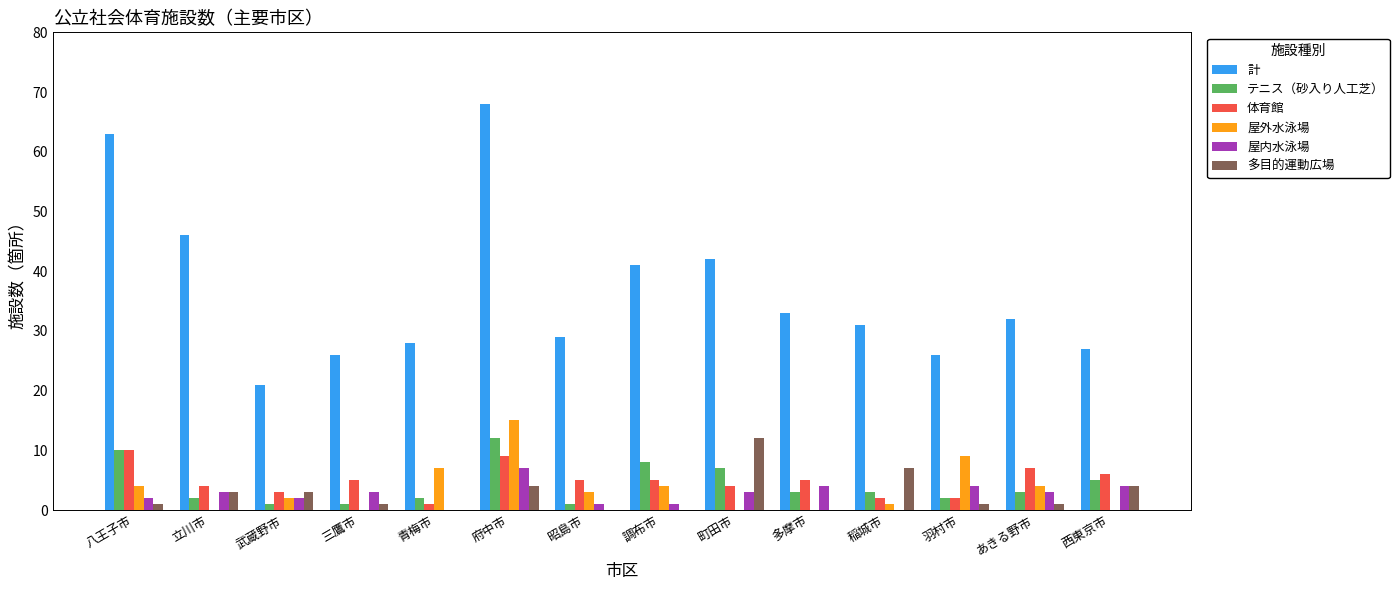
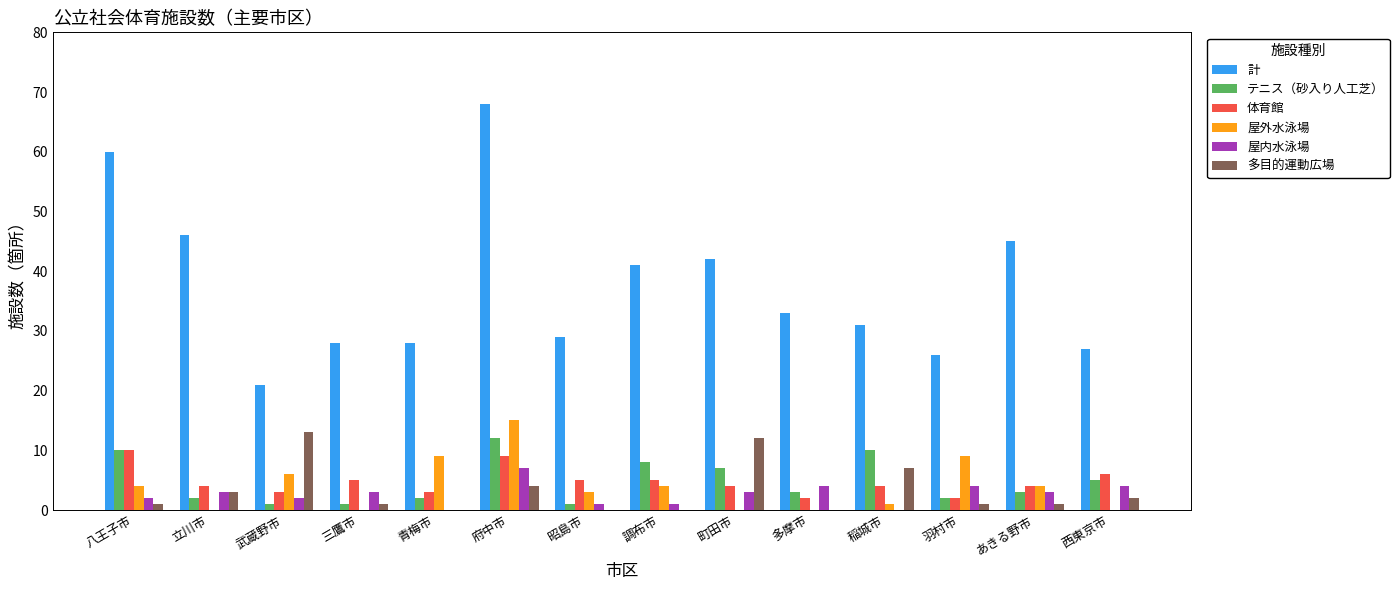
  {
    "計": {
-     "八王子市": 63,
+     "八王子市": 60,
      "立川市": 46,
      "武蔵野市": 21,
-     "三鷹市": 26,
+     "三鷹市": 28,
      "青梅市": 28,
      "府中市": 68,
      "昭島市": 29,
      "調布市": 41,
      "町田市": 42,
      "多摩市": 33,
      "稲城市": 31,
      "羽村市": 26,
-     "あきる野市": 32,
+     "あきる野市": 45,
      "西東京市": 27
    },
    "テニス（砂入り人工芝）": {
      "八王子市": 10,
      "立川市": 2,
      "武蔵野市": 1,
      "三鷹市": 1,
      "青梅市": 2,
      "府中市": 12,
      "昭島市": 1,
      "調布市": 8,
      "町田市": 7,
      "多摩市": 3,
-     "稲城市": 3,
+     "稲城市": 10,
      "羽村市": 2,
      "あきる野市": 3,
      "西東京市": 5
    },
    "体育館": {
      "八王子市": 10,
      "立川市": 4,
      "武蔵野市": 3,
      "三鷹市": 5,
-     "青梅市": 1,
+     "青梅市": 3,
      "府中市": 9,
      "昭島市": 5,
      "調布市": 5,
      "町田市": 4,
-     "多摩市": 5,
-     "稲城市": 2,
+     "多摩市": 2,
+     "稲城市": 4,
      "羽村市": 2,
-     "あきる野市": 7,
+     "あきる野市": 4,
      "西東京市": 6
    },
    "屋外水泳場": {
      "八王子市": 4,
      "立川市": 0,
-     "武蔵野市": 2,
+     "武蔵野市": 6,
      "三鷹市": 0,
-     "青梅市": 7,
+     "青梅市": 9,
      "府中市": 15,
      "昭島市": 3,
      "調布市": 4,
      "町田市": 0,
      "多摩市": 0,
      "稲城市": 1,
      "羽村市": 9,
      "あきる野市": 4,
      "西東京市": 0
    },
    "屋内水泳場": {
      "八王子市": 2,
      "立川市": 3,
      "武蔵野市": 2,
      "三鷹市": 3,
      "青梅市": 0,
      "府中市": 7,
      "昭島市": 1,
      "調布市": 1,
      "町田市": 3,
      "多摩市": 4,
      "稲城市": 0,
      "羽村市": 4,
      "あきる野市": 3,
      "西東京市": 4
    },
    "多目的運動広場": {
      "八王子市": 1,
      "立川市": 3,
-     "武蔵野市": 3,
+     "武蔵野市": 13,
      "三鷹市": 1,
      "青梅市": 0,
      "府中市": 4,
      "昭島市": 0,
      "調布市": 0,
      "町田市": 12,
      "多摩市": 0,
      "稲城市": 7,
      "羽村市": 1,
      "あきる野市": 1,
-     "西東京市": 4
+     "西東京市": 2
    }
  }
